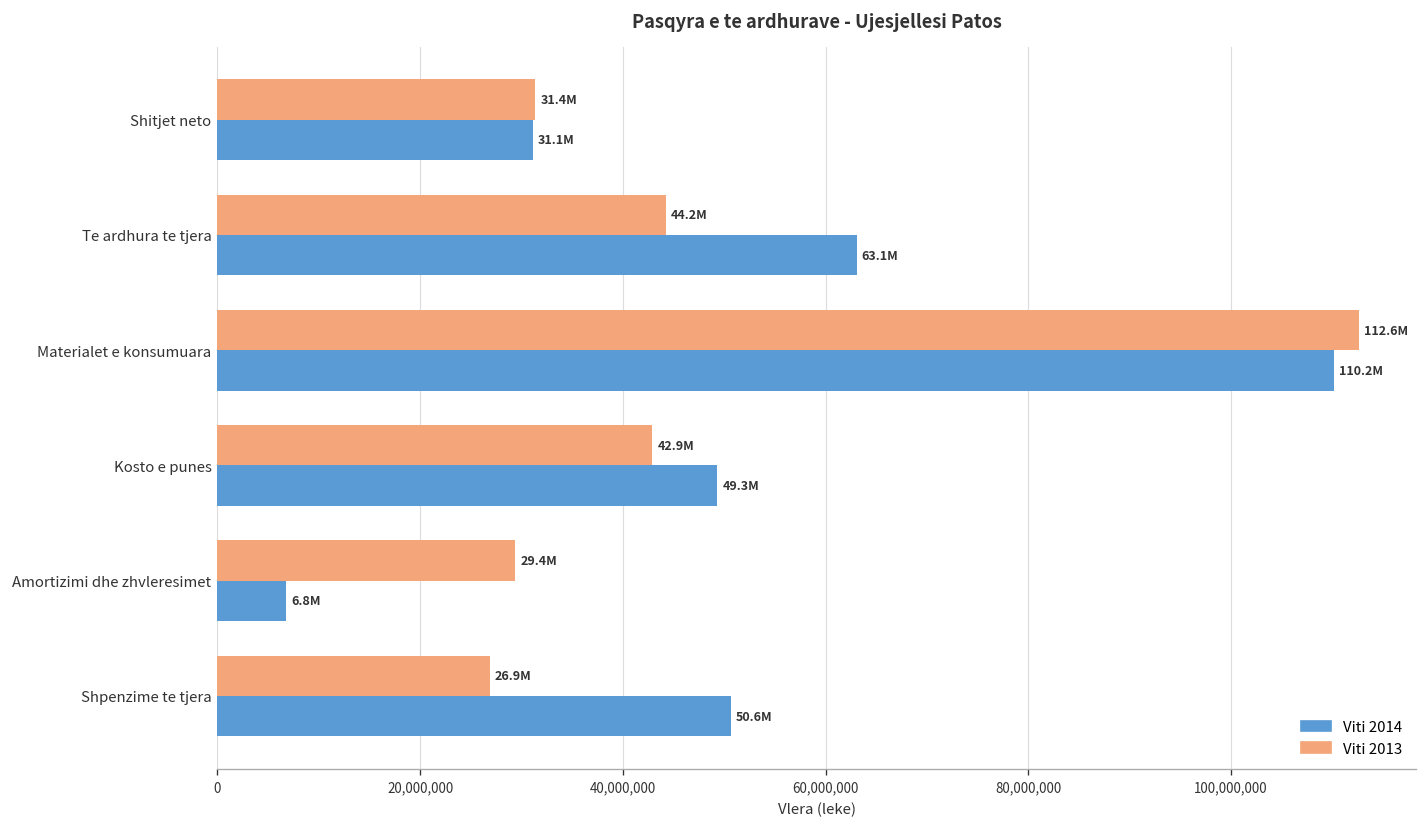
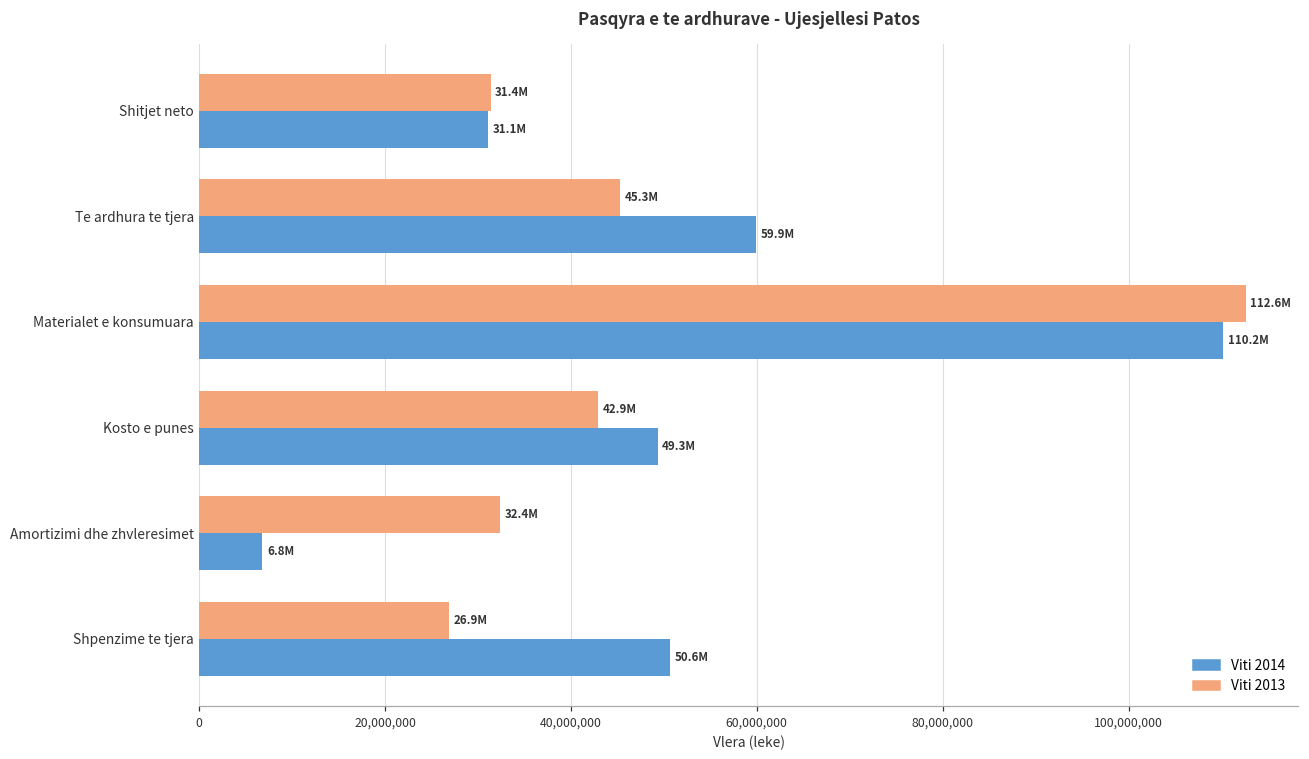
  {
    "Viti 2014": {
      "Shitjet neto": "31.1M",
-     "Te ardhura te tjera": "63.1M",
+     "Te ardhura te tjera": "59.9M",
      "Materialet e konsumuara": "110.2M",
      "Kosto e punes": "49.3M",
      "Amortizimi dhe zhvleresimet": "6.8M",
      "Shpenzime te tjera": "50.6M"
    },
    "Viti 2013": {
      "Shitjet neto": "31.4M",
-     "Te ardhura te tjera": "44.2M",
+     "Te ardhura te tjera": "45.3M",
      "Materialet e konsumuara": "112.6M",
      "Kosto e punes": "42.9M",
-     "Amortizimi dhe zhvleresimet": "29.4M",
+     "Amortizimi dhe zhvleresimet": "32.4M",
      "Shpenzime te tjera": "26.9M"
    }
  }
